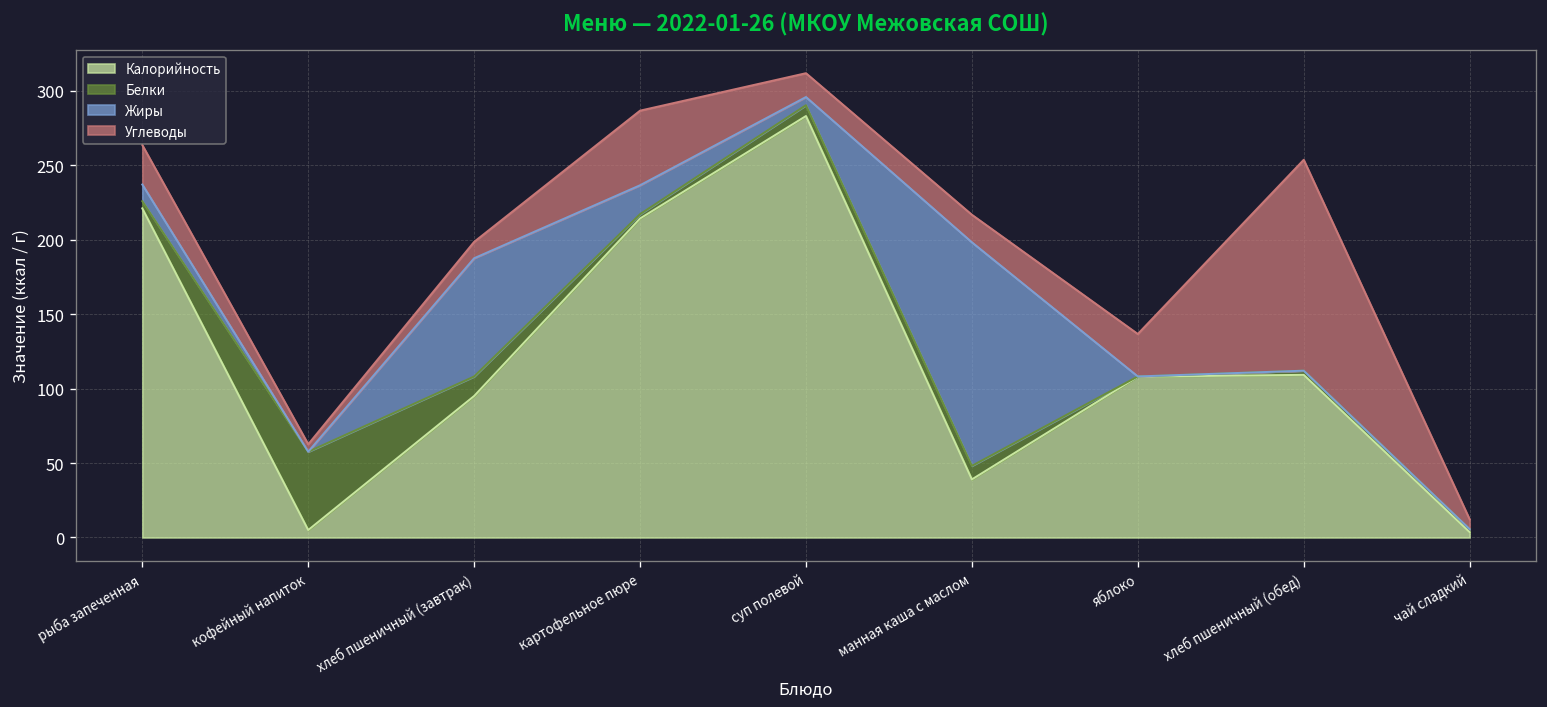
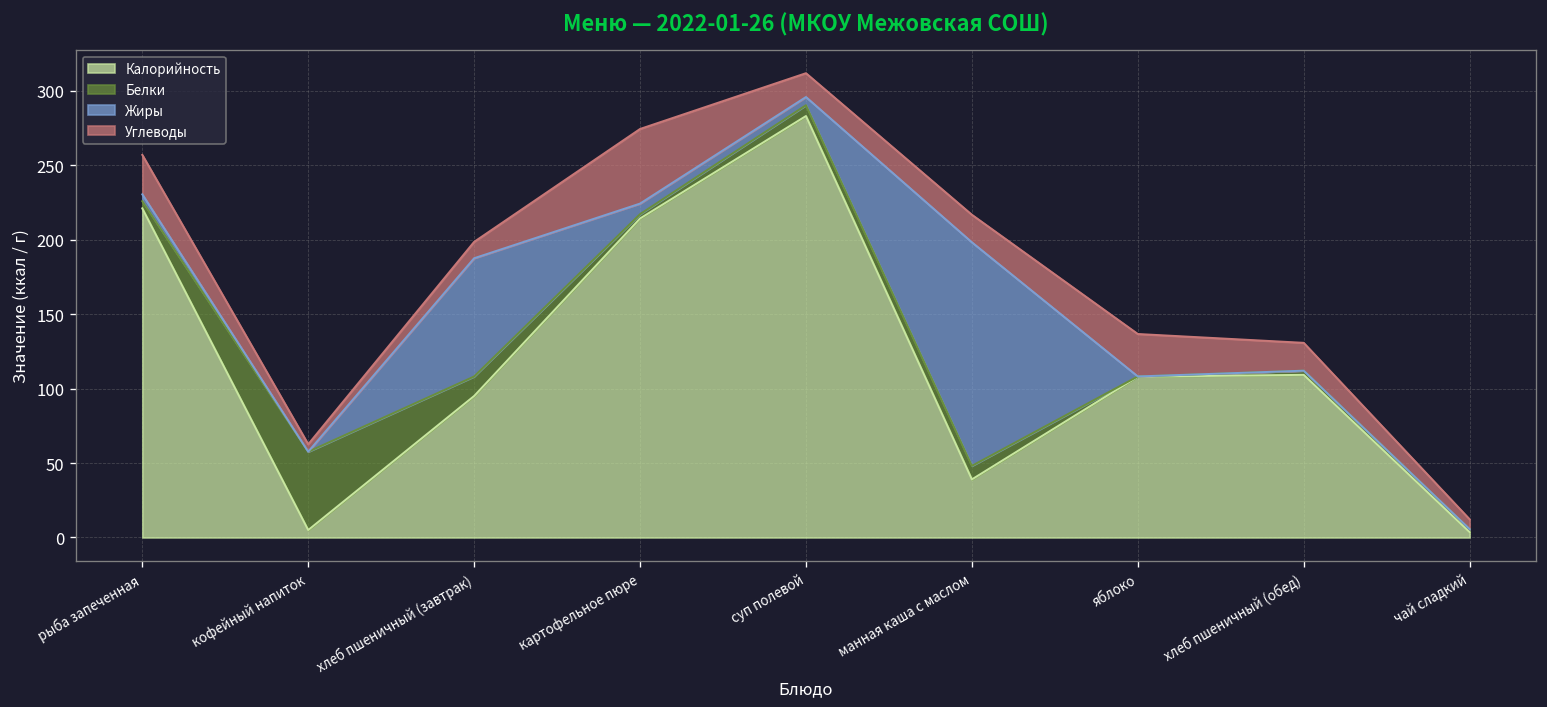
  {
    "Калорийность": {
      "рыба запеченная": 221,
      "кофейный напиток": 5,
      "хлеб пшеничный (завтрак)": 95,
      "картофельное пюре": 214,
      "суп полевой": 283,
      "манная каша с маслом": 39,
      "хлеб пшеничный (обед)": 109
    },
    "Белки": {
      "рыба запеченная": 5,
      "хлеб пшеничный (завтрак)": 13,
      "картофельное пюре": 3,
      "суп полевой": 7,
      "манная каша с маслом": 9
    },
    "Жиры": {
-     "рыба запеченная": 11,
+     "рыба запеченная": 5,
      "хлеб пшеничный (завтрак)": 79,
-     "картофельное пюре": 19,
+     "картофельное пюре": 7,
      "суп полевой": 6,
      "манная каша с маслом": 150
    },
    "Углеводы": {
      "рыба запеченная": 27,
      "кофейный напиток": 5,
      "хлеб пшеничный (завтрак)": 11,
      "картофельное пюре": 50,
      "суп полевой": 16,
      "манная каша с маслом": 19,
      "яблоко": 29,
-     "хлеб пшеничный (обед)": 142,
+     "хлеб пшеничный (обед)": 19,
      "чай сладкий": 7
    }
  }
